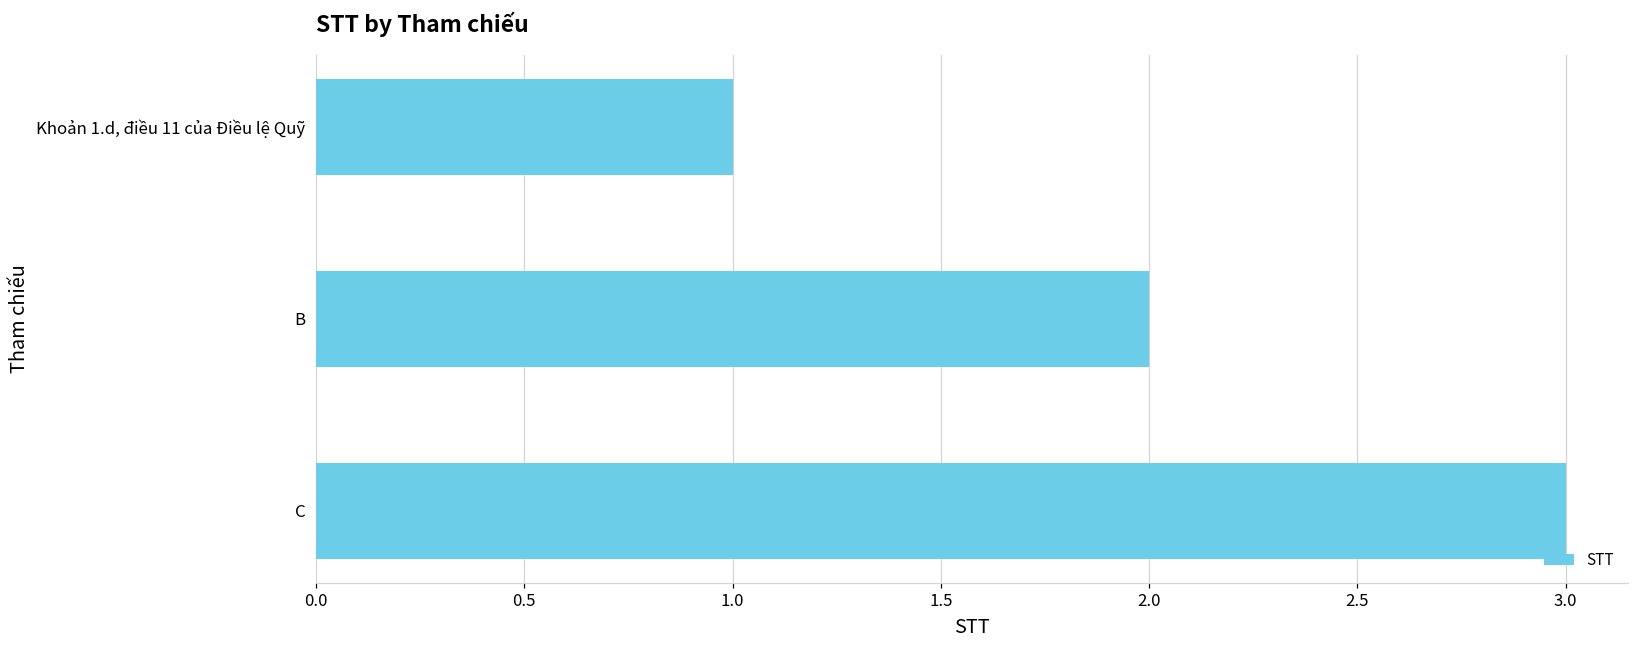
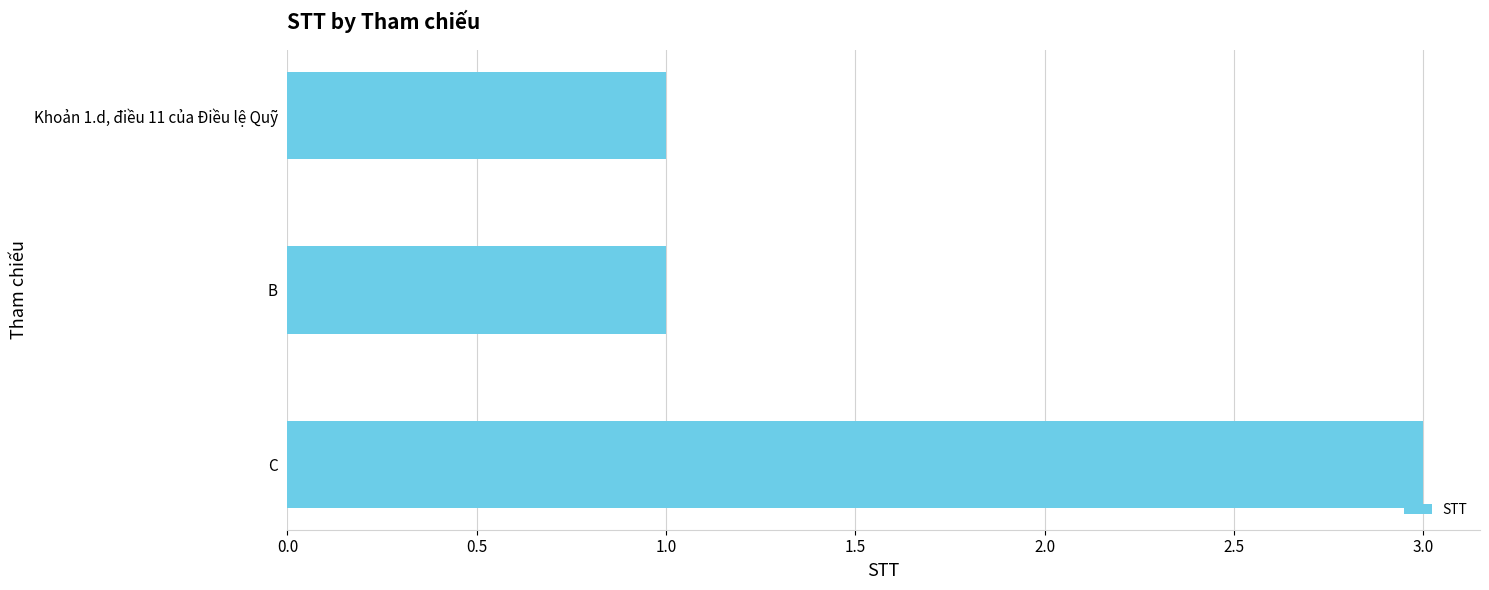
  {
    "Khoản 1.d, điều 11 của Điều lệ Quỹ": 1,
-   "B": 2,
+   "B": 1,
    "C": 3
  }
